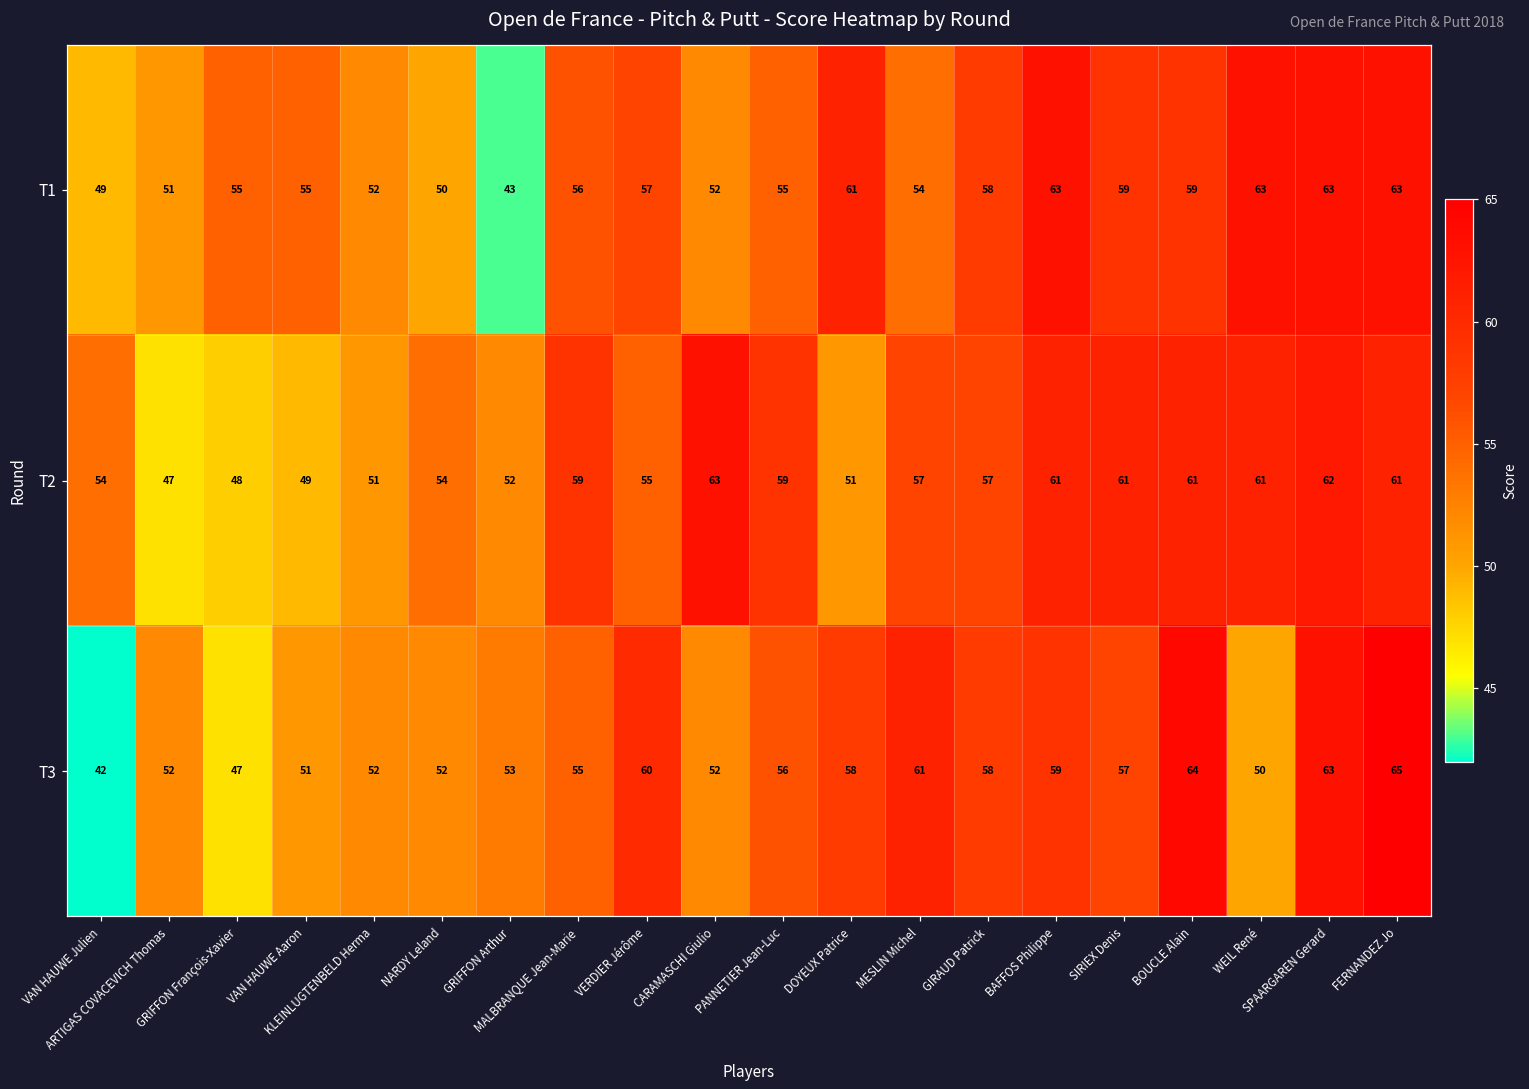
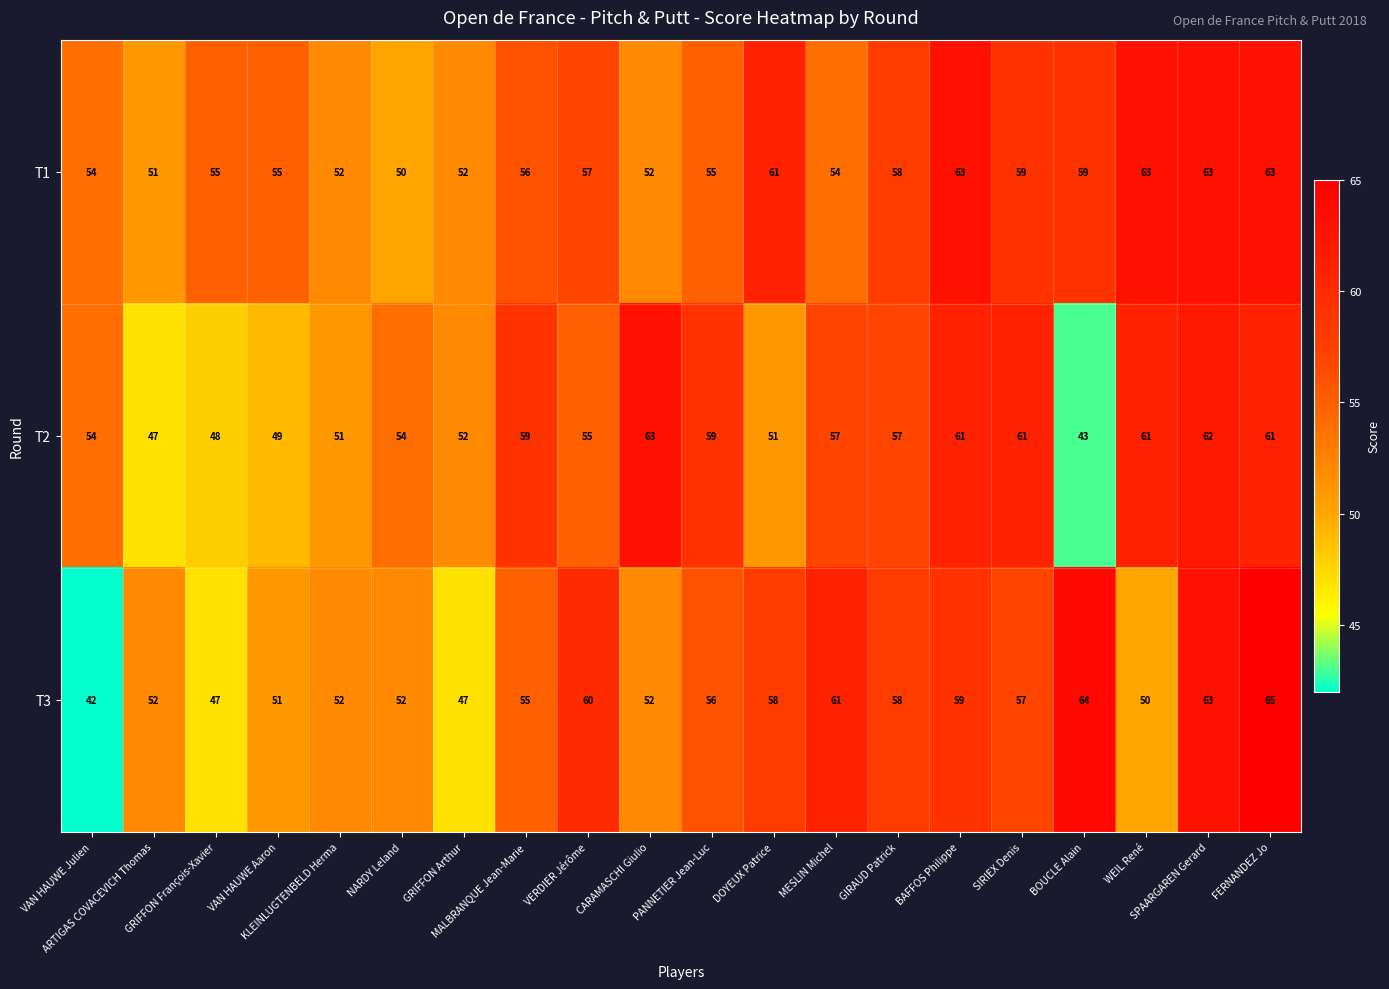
  {
    "T1": {
-     "VAN HAUWE Julien": 49,
+     "VAN HAUWE Julien": 54,
      "ARTIGAS COVACEVICH Thomas": 51,
      "GRIFFON François-Xavier": 55,
      "VAN HAUWE Aaron": 55,
      "KLEINLUGTENBELD Herma": 52,
      "NARDY Leland": 50,
-     "GRIFFON Arthur": 43,
+     "GRIFFON Arthur": 52,
      "MALBRANQUE Jean-Marie": 56,
      "VERDIER Jérôme": 57,
      "CARAMASCHI Giulio": 52,
      "PANNETIER Jean-Luc": 55,
      "DOYEUX Patrice": 61,
      "MESLIN Michel": 54,
      "GIRAUD Patrick": 58,
      "BAFFOS Philippe": 63,
      "SIRIEX Denis": 59,
      "BOUCLE Alain": 59,
      "WEIL René": 63,
      "SPAARGAREN Gerard": 63,
      "FERNANDEZ Jo": 63
    },
    "T2": {
      "VAN HAUWE Julien": 54,
      "ARTIGAS COVACEVICH Thomas": 47,
      "GRIFFON François-Xavier": 48,
      "VAN HAUWE Aaron": 49,
      "KLEINLUGTENBELD Herma": 51,
      "NARDY Leland": 54,
      "GRIFFON Arthur": 52,
      "MALBRANQUE Jean-Marie": 59,
      "VERDIER Jérôme": 55,
      "CARAMASCHI Giulio": 63,
      "PANNETIER Jean-Luc": 59,
      "DOYEUX Patrice": 51,
      "MESLIN Michel": 57,
      "GIRAUD Patrick": 57,
      "BAFFOS Philippe": 61,
      "SIRIEX Denis": 61,
-     "BOUCLE Alain": 61,
+     "BOUCLE Alain": 43,
      "WEIL René": 61,
      "SPAARGAREN Gerard": 62,
      "FERNANDEZ Jo": 61
    },
    "T3": {
      "VAN HAUWE Julien": 42,
      "ARTIGAS COVACEVICH Thomas": 52,
      "GRIFFON François-Xavier": 47,
      "VAN HAUWE Aaron": 51,
      "KLEINLUGTENBELD Herma": 52,
      "NARDY Leland": 52,
-     "GRIFFON Arthur": 53,
+     "GRIFFON Arthur": 47,
      "MALBRANQUE Jean-Marie": 55,
      "VERDIER Jérôme": 60,
      "CARAMASCHI Giulio": 52,
      "PANNETIER Jean-Luc": 56,
      "DOYEUX Patrice": 58,
      "MESLIN Michel": 61,
      "GIRAUD Patrick": 58,
      "BAFFOS Philippe": 59,
      "SIRIEX Denis": 57,
      "BOUCLE Alain": 64,
      "WEIL René": 50,
      "SPAARGAREN Gerard": 63,
      "FERNANDEZ Jo": 65
    }
  }
